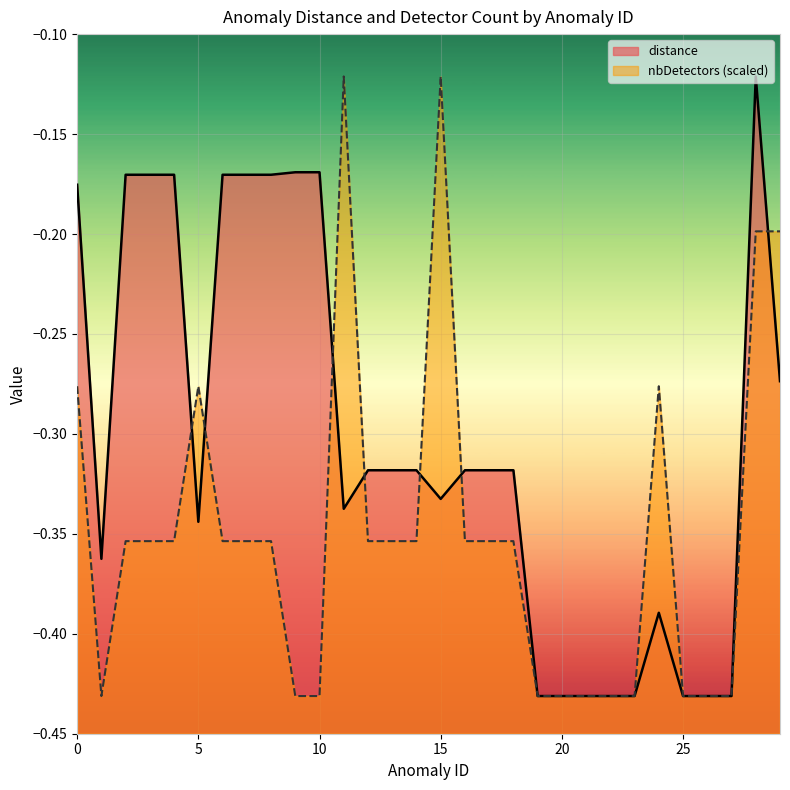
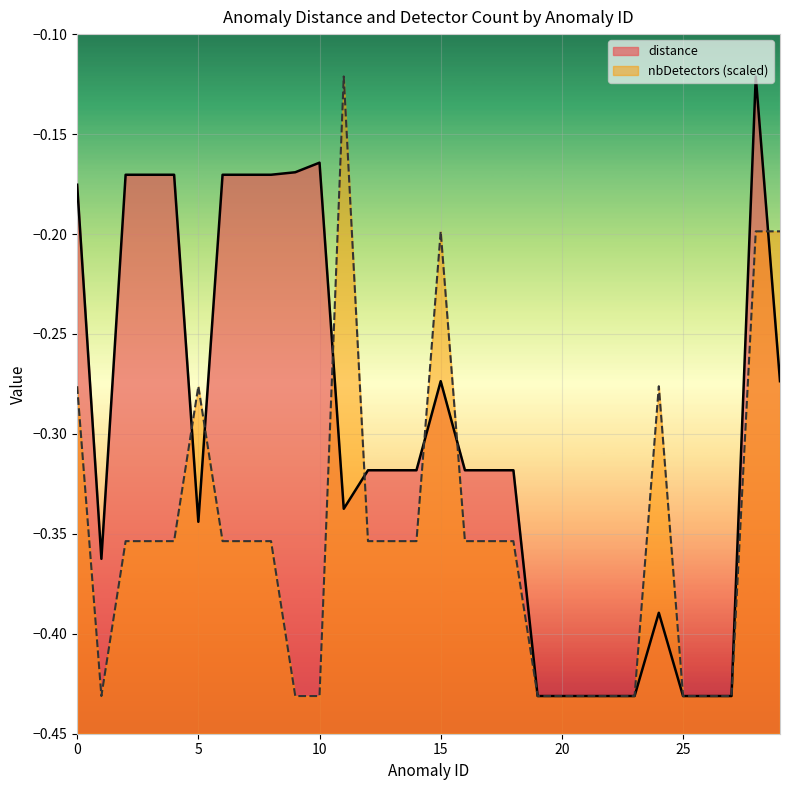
  {
    "distance": {
      "0": -0.175,
      "5": -0.344,
-     "10": -0.169,
-     "15": -0.333
+     "10": -0.164,
+     "15": -0.274
    },
    "nbDetectors (scaled)": {
      "0": -0.276,
      "5": -0.276,
      "10": -0.431,
-     "15": -0.121
+     "15": -0.199
    }
  }
